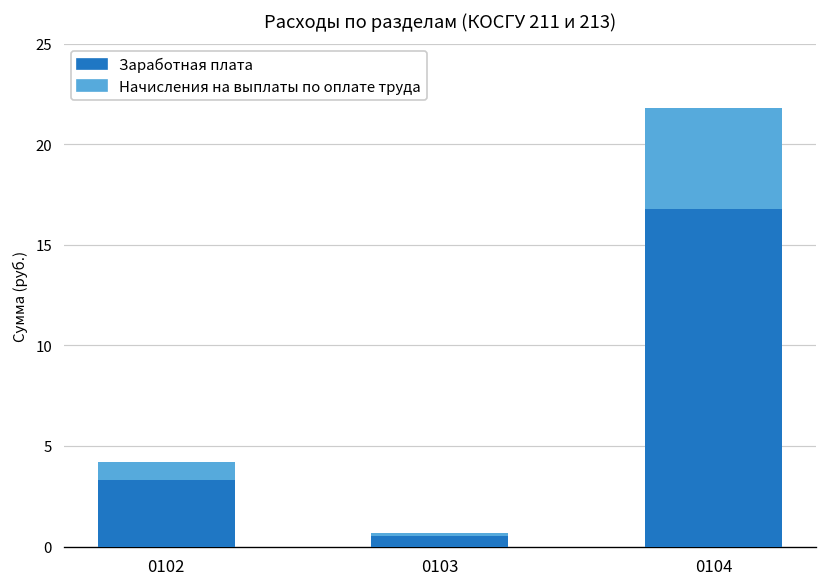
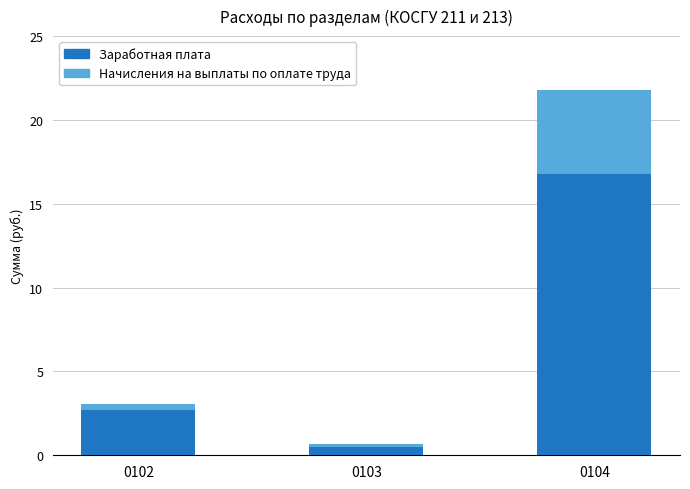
  {
    "Заработная плата": {
-     "0102": 3.3,
+     "0102": 2.7,
      "0103": 0.5,
      "0104": 16.8
    },
    "Начисления на выплаты по оплате труда": {
-     "0102": 0.9,
+     "0102": 0.4,
      "0103": 0.2,
      "0104": 5.0
    }
  }
